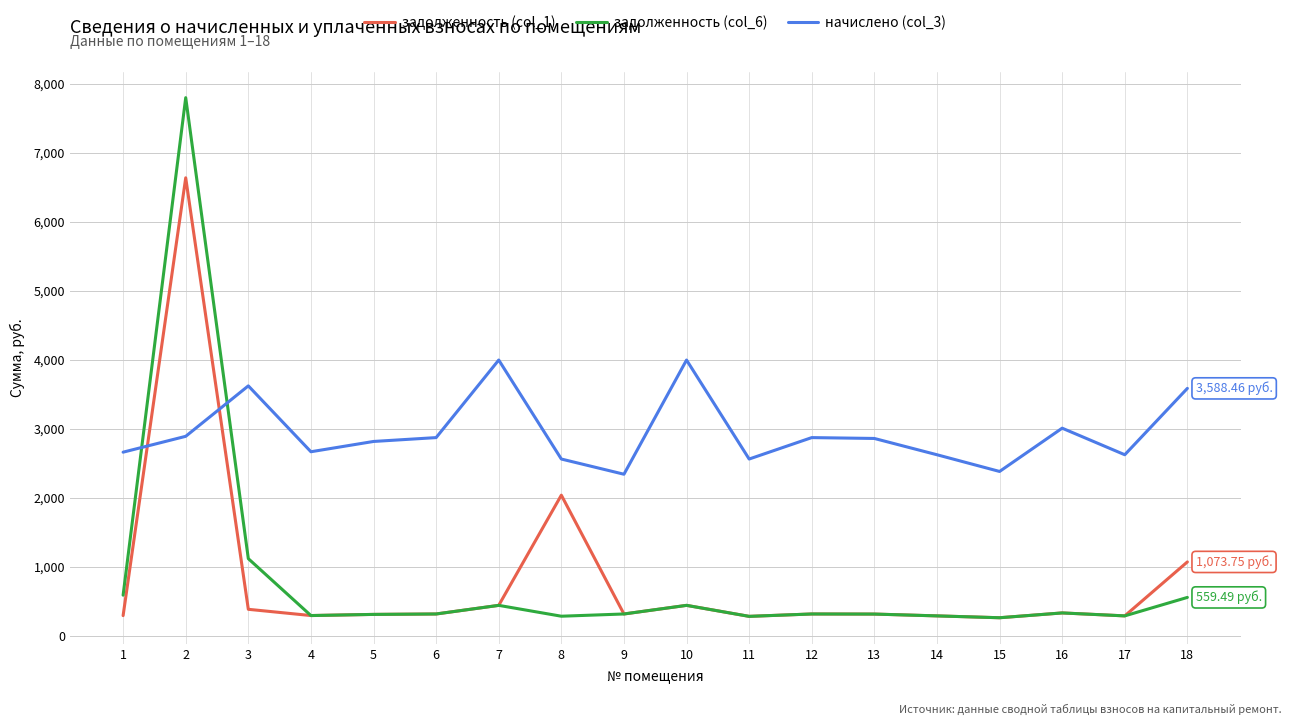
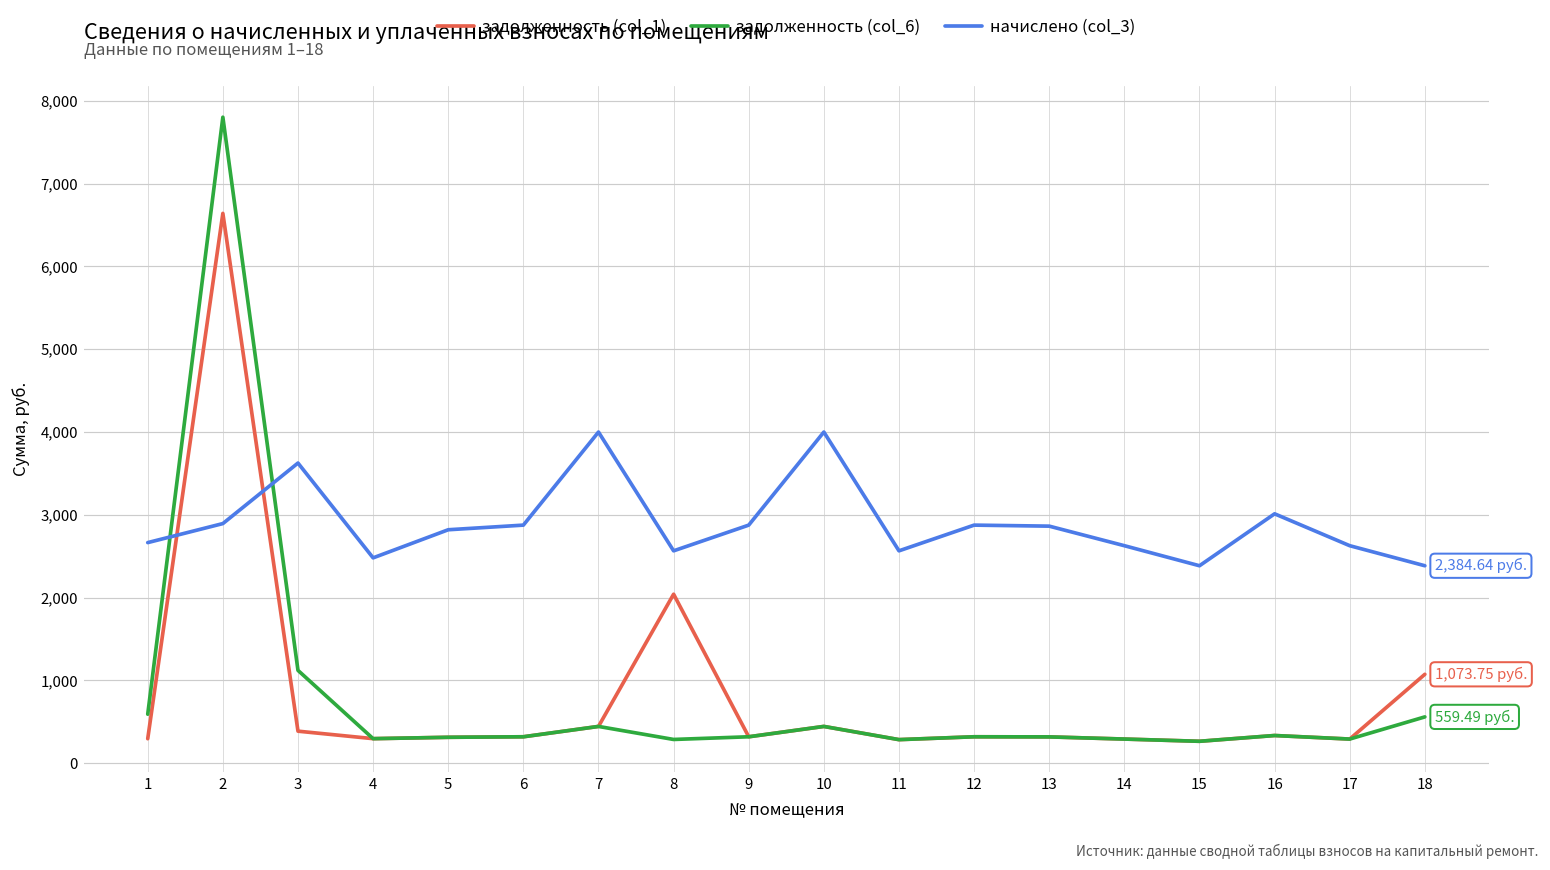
  {
    "задолженность (col_1)": {
      "1": "300",
      "2": "6,600",
      "3": "400",
      "8": "2,000"
    },
    "задолженность (col_6)": {
      "1": "600",
      "2": "7,800",
      "3": "1,100",
      "8": "300"
    },
    "начислено (col_3)": {
-     "4": "2,700",
-     "9": "2,300",
-     "18": "3,588.46"
+     "4": "2,500",
+     "9": "2,900",
+     "18": "2,384.64"
    }
  }
